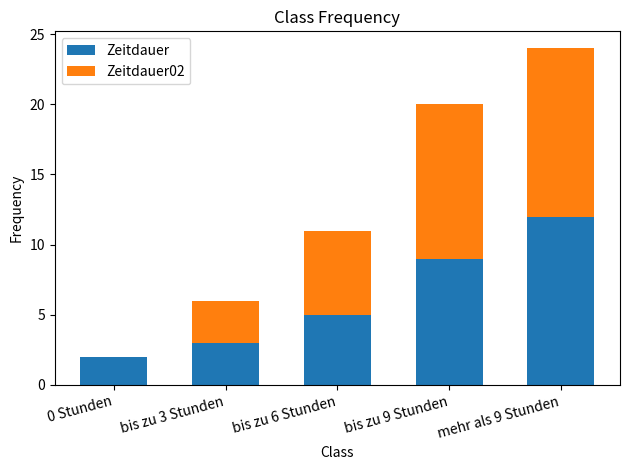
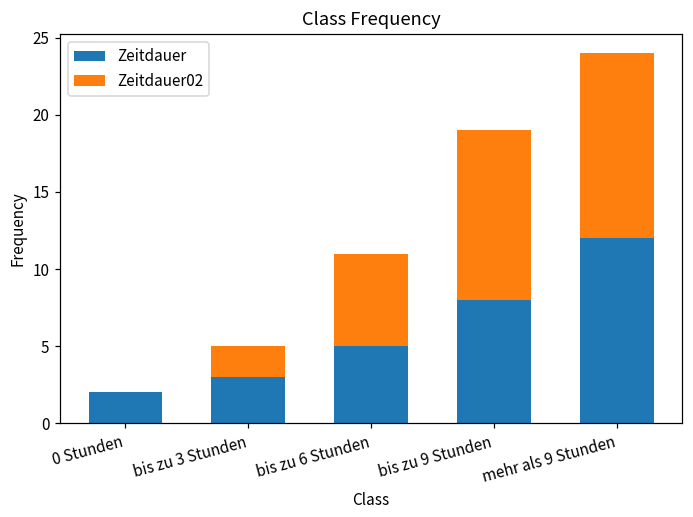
  {
    "Zeitdauer": {
      "0 Stunden": 2,
      "bis zu 3 Stunden": 3,
      "bis zu 6 Stunden": 5,
-     "bis zu 9 Stunden": 9,
+     "bis zu 9 Stunden": 8,
      "mehr als 9 Stunden": 12
    },
    "Zeitdauer02": {
      "0 Stunden": 0,
-     "bis zu 3 Stunden": 3,
+     "bis zu 3 Stunden": 2,
      "bis zu 6 Stunden": 6,
      "bis zu 9 Stunden": 11,
      "mehr als 9 Stunden": 12
    }
  }
